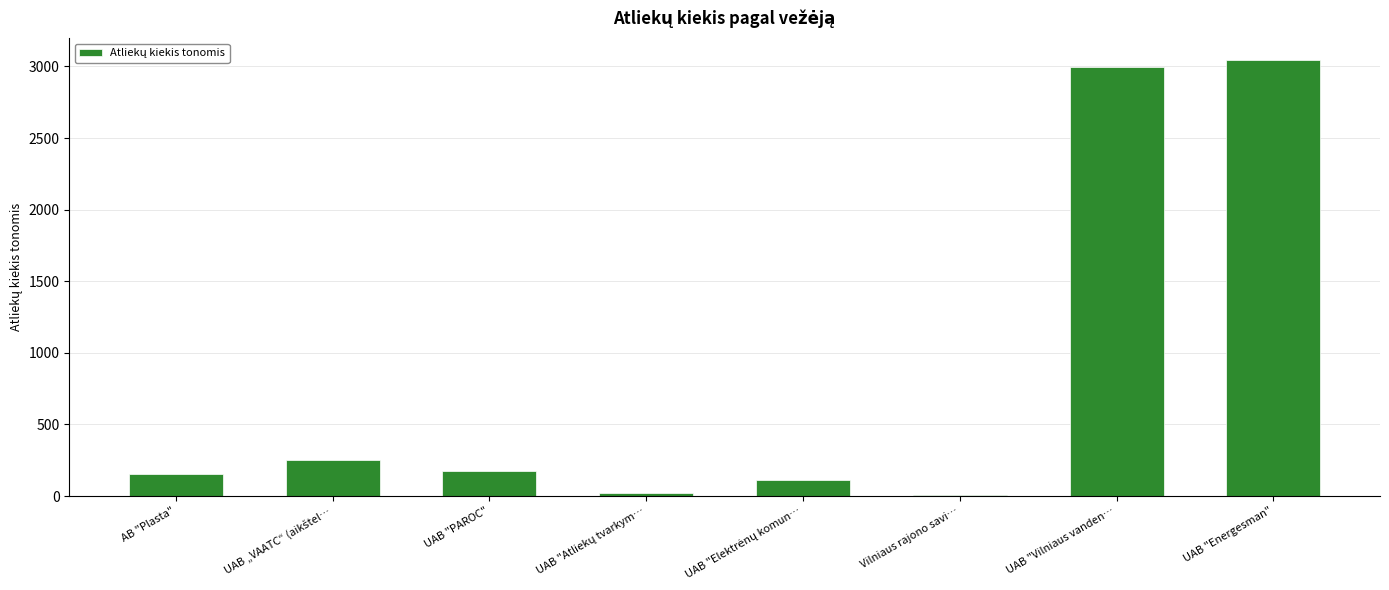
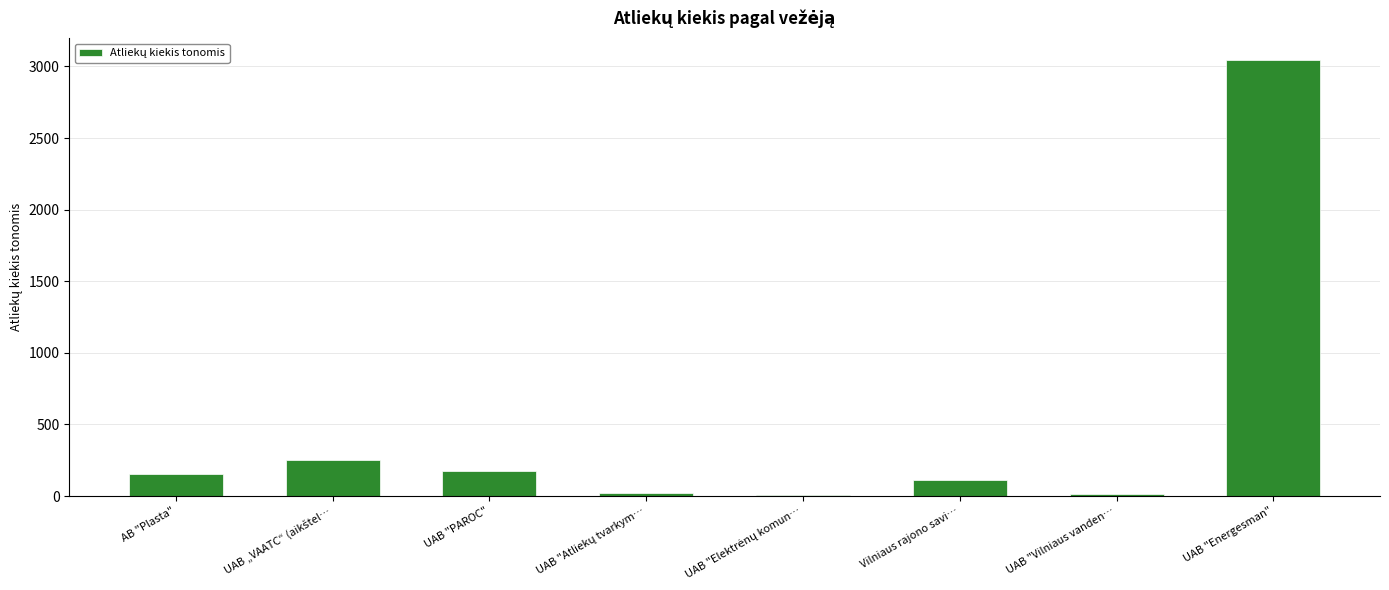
  {
    "AB \"Plasta\"": 150,
    "UAB „VAATC“ (aikštel…": 250,
    "UAB \"PAROC\"": 170,
    "UAB \"Atliekų tvarkym…": 20,
-   "UAB \"Elektrėnų komun…": 110,
-   "Vilniaus rajono savi…": 10,
-   "UAB \"Vilniaus vanden…": 3000,
+   "UAB \"Elektrėnų komun…": 10,
+   "Vilniaus rajono savi…": 110,
+   "UAB \"Vilniaus vanden…": 20,
    "UAB \"Energesman\"": 3040
  }
